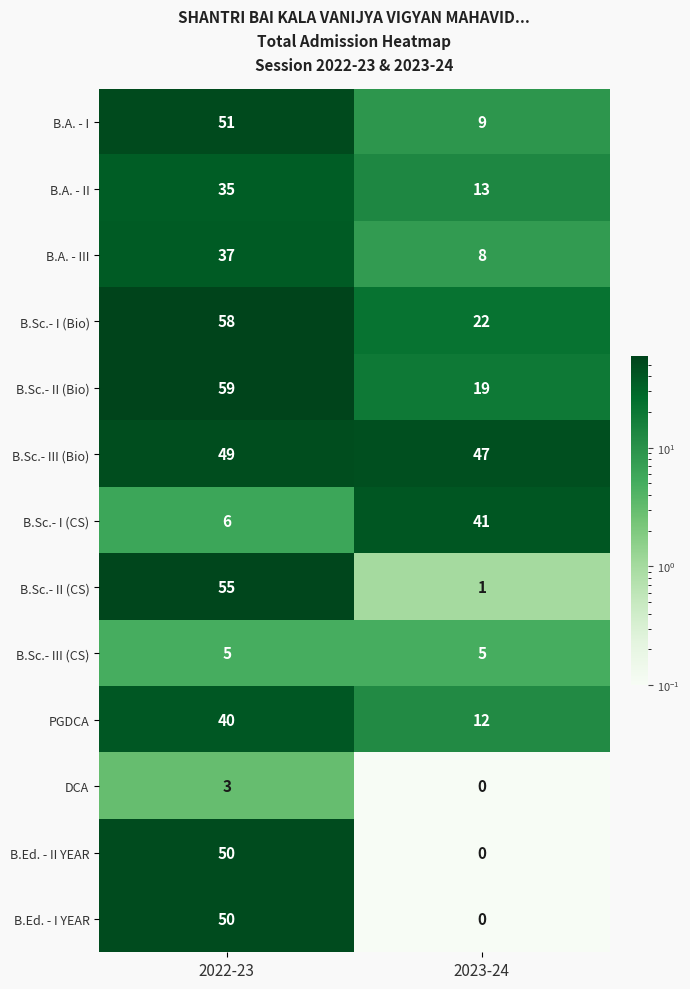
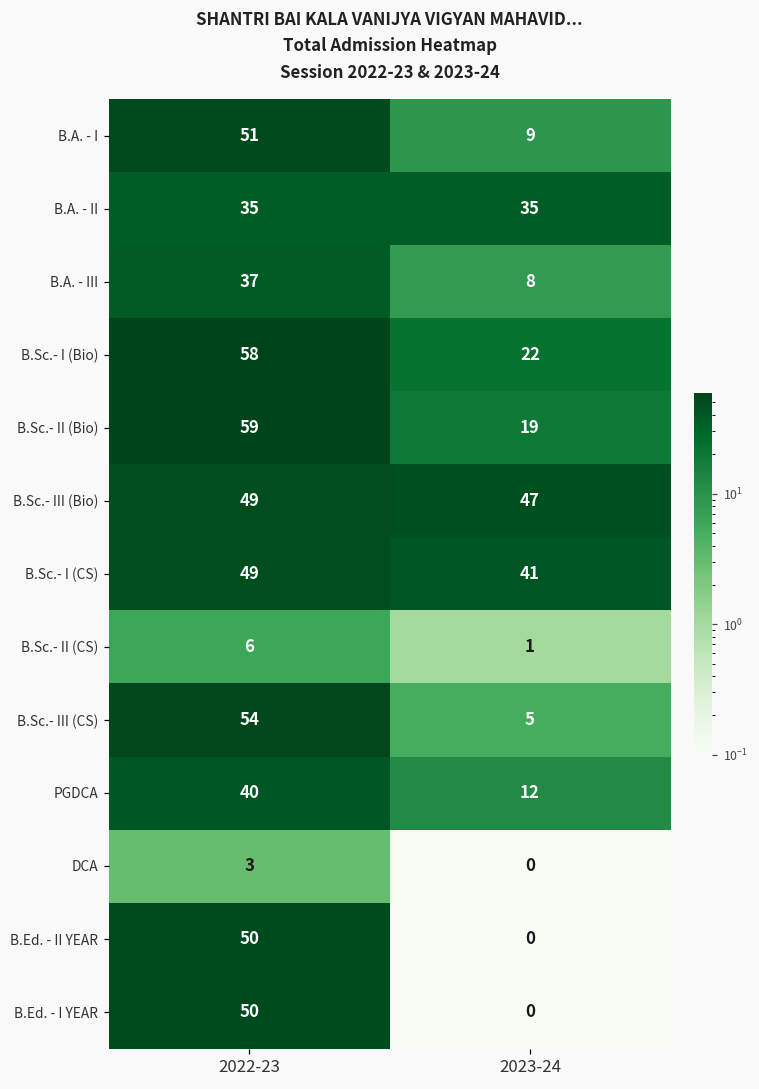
  {
    "B.A. - I": {
      "2022-23": 51,
      "2023-24": 9
    },
    "B.A. - II": {
      "2022-23": 35,
-     "2023-24": 13
+     "2023-24": 35
    },
    "B.A. - III": {
      "2022-23": 37,
      "2023-24": 8
    },
    "B.Sc.- I (Bio)": {
      "2022-23": 58,
      "2023-24": 22
    },
    "B.Sc.- II (Bio)": {
      "2022-23": 59,
      "2023-24": 19
    },
    "B.Sc.- III (Bio)": {
      "2022-23": 49,
      "2023-24": 47
    },
    "B.Sc.- I (CS)": {
-     "2022-23": 6,
+     "2022-23": 49,
      "2023-24": 41
    },
    "B.Sc.- II (CS)": {
-     "2022-23": 55,
+     "2022-23": 6,
      "2023-24": 1
    },
    "B.Sc.- III (CS)": {
-     "2022-23": 5,
+     "2022-23": 54,
      "2023-24": 5
    },
    "PGDCA": {
      "2022-23": 40,
      "2023-24": 12
    },
    "DCA": {
      "2022-23": 3,
      "2023-24": 0
    },
    "B.Ed. - II YEAR": {
      "2022-23": 50,
      "2023-24": 0
    },
    "B.Ed. - I YEAR": {
      "2022-23": 50,
      "2023-24": 0
    }
  }
